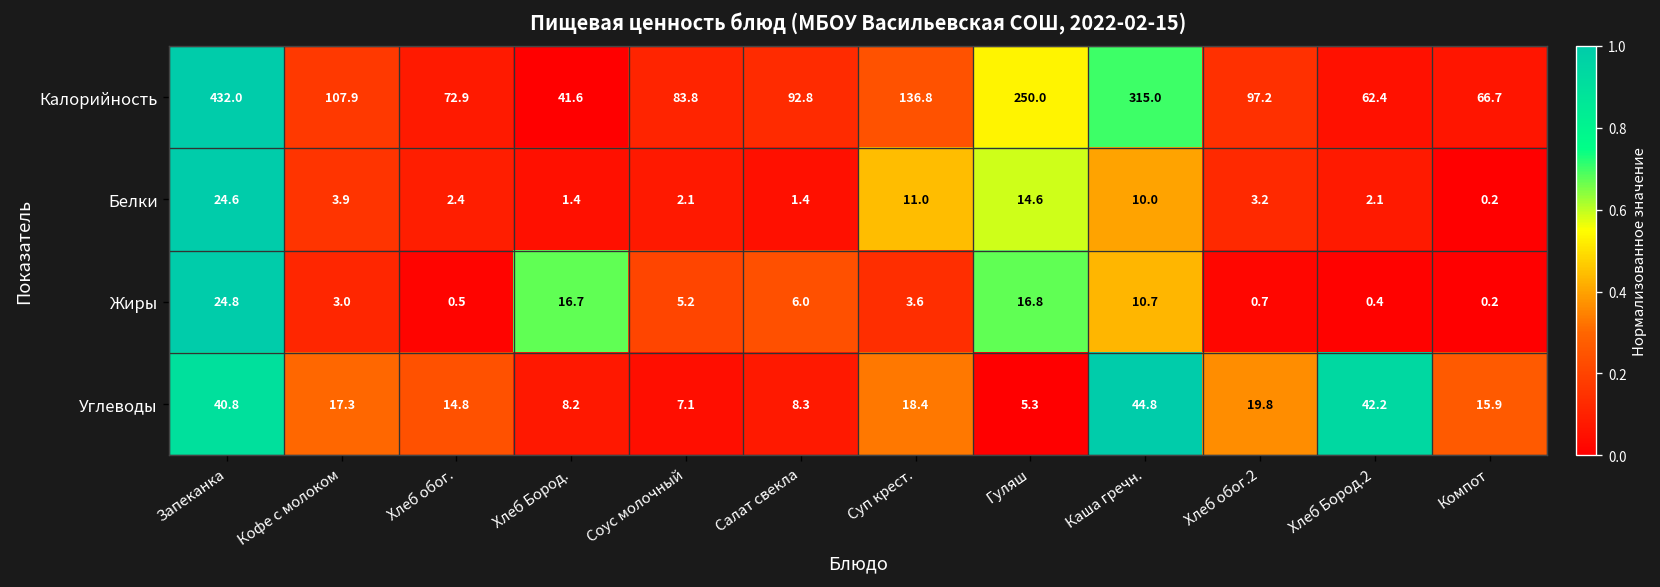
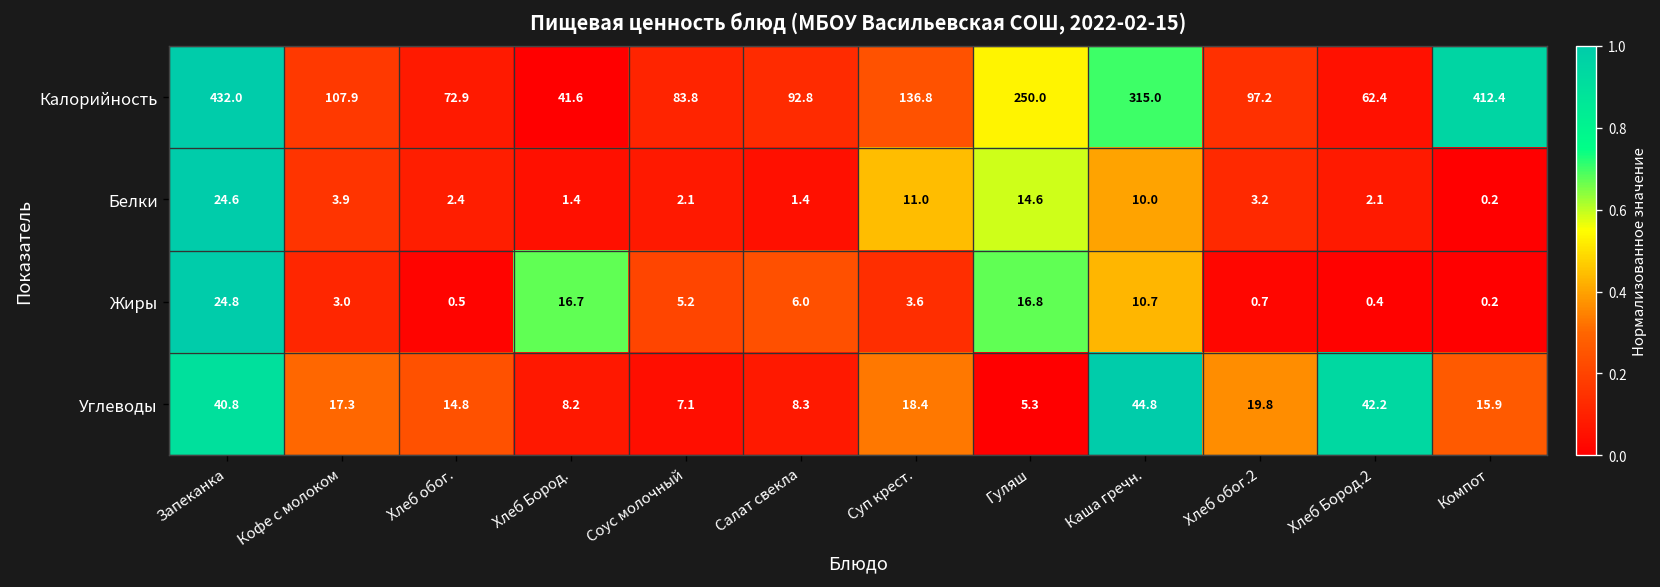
  {
    "Калорийность": {
      "Запеканка": 432.0,
      "Кофе с молоком": 107.9,
      "Хлеб обог.": 72.9,
      "Хлеб Бород.": 41.6,
      "Соус молочный": 83.8,
      "Салат свекла": 92.8,
      "Суп крест.": 136.8,
      "Гуляш": 250.0,
      "Каша гречн.": 315.0,
      "Хлеб обог.2": 97.2,
      "Хлеб Бород.2": 62.4,
-     "Компот": 66.7
+     "Компот": 412.4
    },
    "Белки": {
      "Запеканка": 24.6,
      "Кофе с молоком": 3.9,
      "Хлеб обог.": 2.4,
      "Хлеб Бород.": 1.4,
      "Соус молочный": 2.1,
      "Салат свекла": 1.4,
      "Суп крест.": 11.0,
      "Гуляш": 14.6,
      "Каша гречн.": 10.0,
      "Хлеб обог.2": 3.2,
      "Хлеб Бород.2": 2.1,
      "Компот": 0.2
    },
    "Жиры": {
      "Запеканка": 24.8,
      "Кофе с молоком": 3.0,
      "Хлеб обог.": 0.5,
      "Хлеб Бород.": 16.7,
      "Соус молочный": 5.2,
      "Салат свекла": 6.0,
      "Суп крест.": 3.6,
      "Гуляш": 16.8,
      "Каша гречн.": 10.7,
      "Хлеб обог.2": 0.7,
      "Хлеб Бород.2": 0.4,
      "Компот": 0.2
    },
    "Углеводы": {
      "Запеканка": 40.8,
      "Кофе с молоком": 17.3,
      "Хлеб обог.": 14.8,
      "Хлеб Бород.": 8.2,
      "Соус молочный": 7.1,
      "Салат свекла": 8.3,
      "Суп крест.": 18.4,
      "Гуляш": 5.3,
      "Каша гречн.": 44.8,
      "Хлеб обог.2": 19.8,
      "Хлеб Бород.2": 42.2,
      "Компот": 15.9
    }
  }
